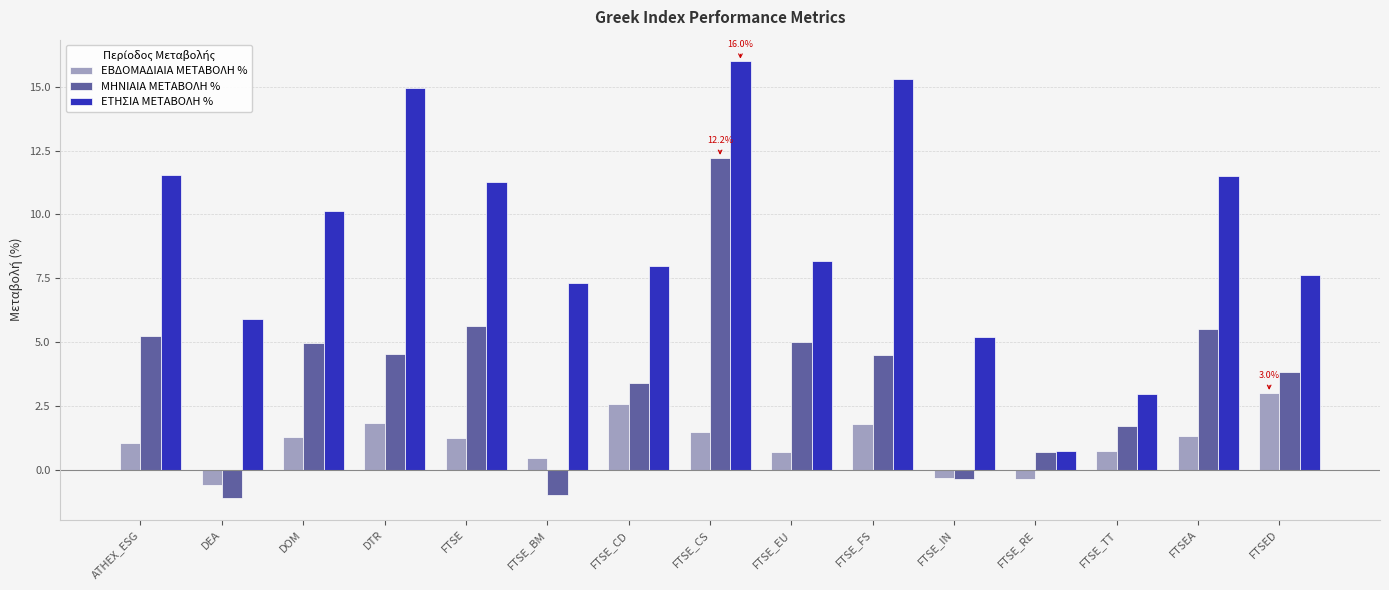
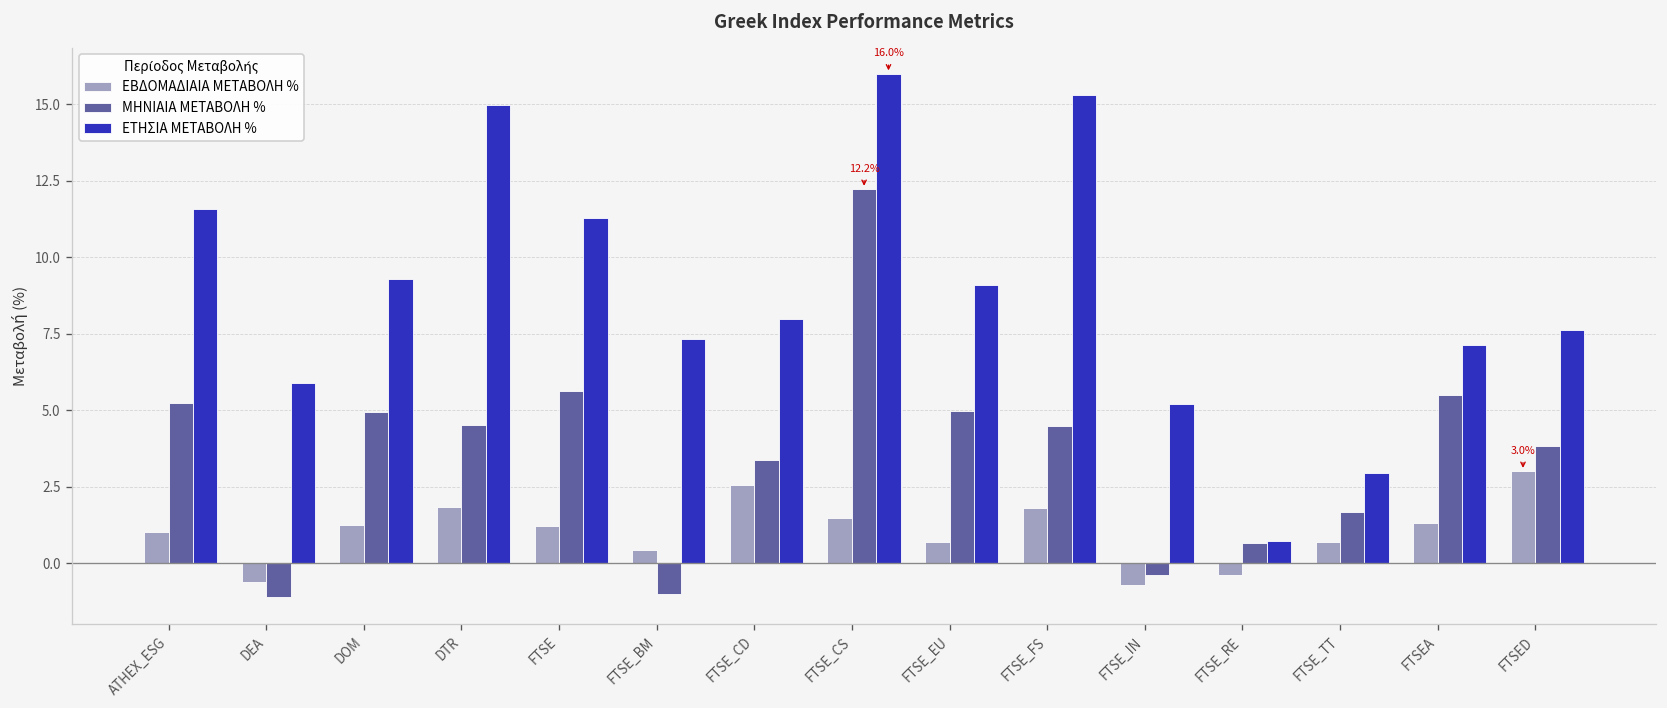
  {
    "ΕΒΔΟΜΑΔΙΑΙΑ ΜΕΤΑΒΟΛΗ %": {
      "ATHEX_ESG": "1.0",
      "DEA": "-0.6",
      "DOM": "1.3",
      "DTR": "1.8",
      "FTSE": "1.2",
      "FTSE_BM": "0.5",
      "FTSE_CD": "2.6",
      "FTSE_CS": "1.5",
      "FTSE_EU": "0.7",
      "FTSE_FS": "1.8",
-     "FTSE_IN": "-0.3",
+     "FTSE_IN": "-0.7",
      "FTSE_RE": "-0.4",
      "FTSE_TT": "0.7",
      "FTSEA": "1.3"
    },
    "ΜΗΝΙΑΙΑ ΜΕΤΑΒΟΛΗ %": {
      "FTSE_CS": "12.2%"
    },
    "ΕΤΗΣΙΑ ΜΕΤΑΒΟΛΗ %": {
      "ATHEX_ESG": "11.6",
      "DEA": "5.9",
-     "DOM": "10.1",
+     "DOM": "9.3",
      "DTR": "15.0",
      "FTSE": "11.3",
      "FTSE_BM": "7.3",
      "FTSE_CD": "8.0",
-     "FTSE_EU": "8.2",
+     "FTSE_EU": "9.1",
      "FTSE_FS": "15.3",
      "FTSE_IN": "5.2",
      "FTSE_RE": "0.7",
      "FTSE_TT": "3.0",
-     "FTSEA": "11.5",
+     "FTSEA": "7.1",
      "FTSED": "7.6"
    }
  }
